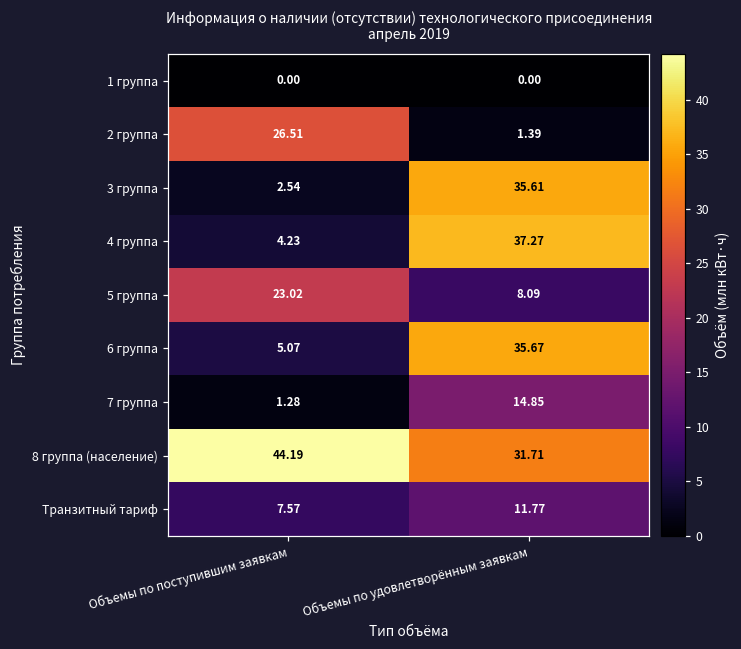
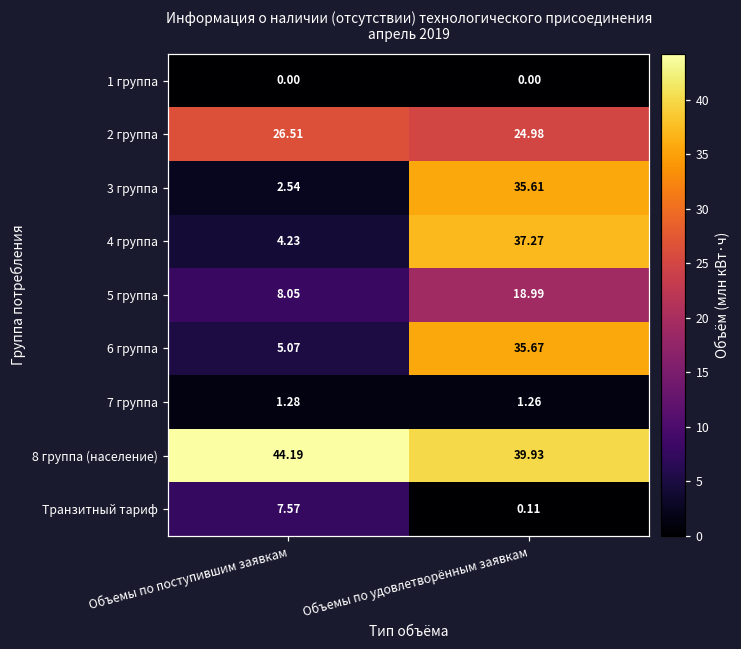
  {
    "1 группа": {
      "Объемы по поступившим заявкам": 0.00,
      "Объемы по удовлетворённым заявкам": 0.00
    },
    "2 группа": {
      "Объемы по поступившим заявкам": 26.51,
-     "Объемы по удовлетворённым заявкам": 1.39
+     "Объемы по удовлетворённым заявкам": 24.98
    },
    "3 группа": {
      "Объемы по поступившим заявкам": 2.54,
      "Объемы по удовлетворённым заявкам": 35.61
    },
    "4 группа": {
      "Объемы по поступившим заявкам": 4.23,
      "Объемы по удовлетворённым заявкам": 37.27
    },
    "5 группа": {
-     "Объемы по поступившим заявкам": 23.02,
-     "Объемы по удовлетворённым заявкам": 8.09
+     "Объемы по поступившим заявкам": 8.05,
+     "Объемы по удовлетворённым заявкам": 18.99
    },
    "6 группа": {
      "Объемы по поступившим заявкам": 5.07,
      "Объемы по удовлетворённым заявкам": 35.67
    },
    "7 группа": {
      "Объемы по поступившим заявкам": 1.28,
-     "Объемы по удовлетворённым заявкам": 14.85
+     "Объемы по удовлетворённым заявкам": 1.26
    },
    "8 группа (население)": {
      "Объемы по поступившим заявкам": 44.19,
-     "Объемы по удовлетворённым заявкам": 31.71
+     "Объемы по удовлетворённым заявкам": 39.93
    },
    "Транзитный тариф": {
      "Объемы по поступившим заявкам": 7.57,
-     "Объемы по удовлетворённым заявкам": 11.77
+     "Объемы по удовлетворённым заявкам": 0.11
    }
  }
